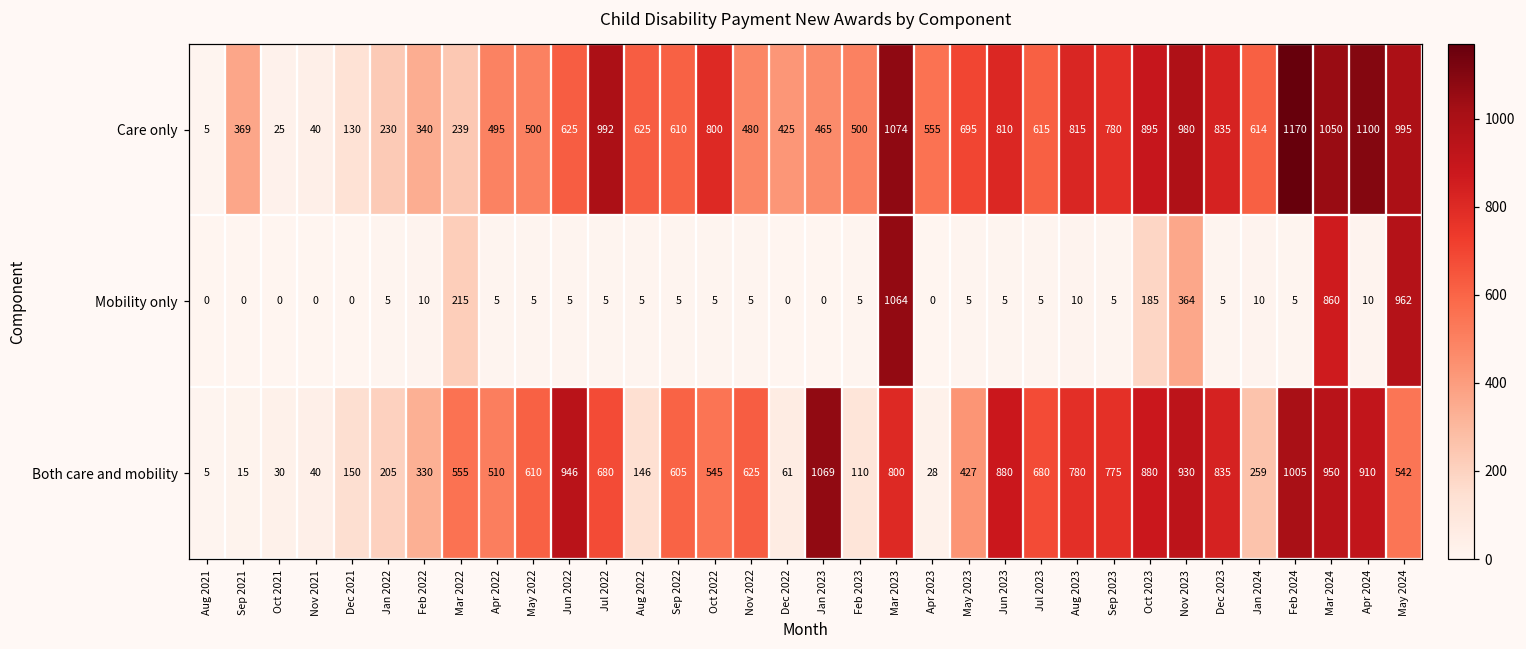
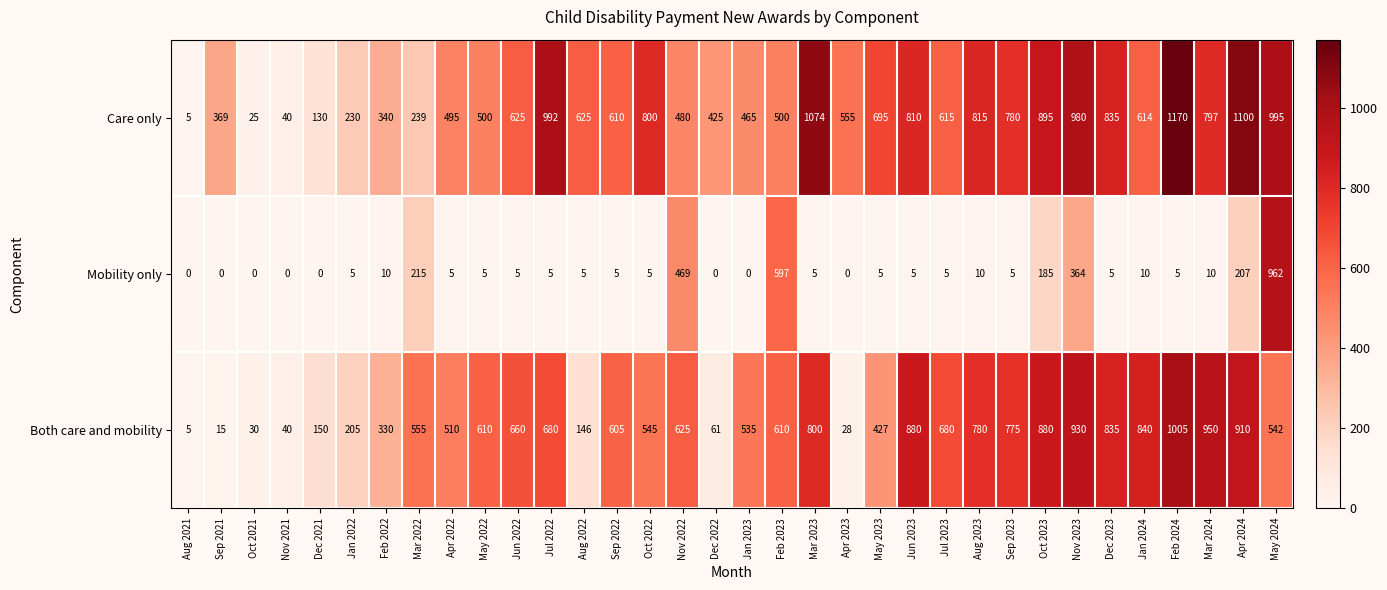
  {
    "Care only": {
      "Aug 2021": 5,
      "Sep 2021": 369,
      "Oct 2021": 25,
      "Nov 2021": 40,
      "Dec 2021": 130,
      "Jan 2022": 230,
      "Feb 2022": 340,
      "Mar 2022": 239,
      "Apr 2022": 495,
      "May 2022": 500,
      "Jun 2022": 625,
      "Jul 2022": 992,
      "Aug 2022": 625,
      "Sep 2022": 610,
      "Oct 2022": 800,
      "Nov 2022": 480,
      "Dec 2022": 425,
      "Jan 2023": 465,
      "Feb 2023": 500,
      "Mar 2023": 1074,
      "Apr 2023": 555,
      "May 2023": 695,
      "Jun 2023": 810,
      "Jul 2023": 615,
      "Aug 2023": 815,
      "Sep 2023": 780,
      "Oct 2023": 895,
      "Nov 2023": 980,
      "Dec 2023": 835,
      "Jan 2024": 614,
      "Feb 2024": 1170,
-     "Mar 2024": 1050,
+     "Mar 2024": 797,
      "Apr 2024": 1100,
      "May 2024": 995
    },
    "Mobility only": {
      "Aug 2021": 0,
      "Sep 2021": 0,
      "Oct 2021": 0,
      "Nov 2021": 0,
      "Dec 2021": 0,
      "Jan 2022": 5,
      "Feb 2022": 10,
      "Mar 2022": 215,
      "Apr 2022": 5,
      "May 2022": 5,
      "Jun 2022": 5,
      "Jul 2022": 5,
      "Aug 2022": 5,
      "Sep 2022": 5,
      "Oct 2022": 5,
-     "Nov 2022": 5,
+     "Nov 2022": 469,
      "Dec 2022": 0,
      "Jan 2023": 0,
-     "Feb 2023": 5,
-     "Mar 2023": 1064,
+     "Feb 2023": 597,
+     "Mar 2023": 5,
      "Apr 2023": 0,
      "May 2023": 5,
      "Jun 2023": 5,
      "Jul 2023": 5,
      "Aug 2023": 10,
      "Sep 2023": 5,
      "Oct 2023": 185,
      "Nov 2023": 364,
      "Dec 2023": 5,
      "Jan 2024": 10,
      "Feb 2024": 5,
-     "Mar 2024": 860,
-     "Apr 2024": 10,
+     "Mar 2024": 10,
+     "Apr 2024": 207,
      "May 2024": 962
    },
    "Both care and mobility": {
      "Aug 2021": 5,
      "Sep 2021": 15,
      "Oct 2021": 30,
      "Nov 2021": 40,
      "Dec 2021": 150,
      "Jan 2022": 205,
      "Feb 2022": 330,
      "Mar 2022": 555,
      "Apr 2022": 510,
      "May 2022": 610,
-     "Jun 2022": 946,
+     "Jun 2022": 660,
      "Jul 2022": 680,
      "Aug 2022": 146,
      "Sep 2022": 605,
      "Oct 2022": 545,
      "Nov 2022": 625,
      "Dec 2022": 61,
-     "Jan 2023": 1069,
-     "Feb 2023": 110,
+     "Jan 2023": 535,
+     "Feb 2023": 610,
      "Mar 2023": 800,
      "Apr 2023": 28,
      "May 2023": 427,
      "Jun 2023": 880,
      "Jul 2023": 680,
      "Aug 2023": 780,
      "Sep 2023": 775,
      "Oct 2023": 880,
      "Nov 2023": 930,
      "Dec 2023": 835,
-     "Jan 2024": 259,
+     "Jan 2024": 840,
      "Feb 2024": 1005,
      "Mar 2024": 950,
      "Apr 2024": 910,
      "May 2024": 542
    }
  }
